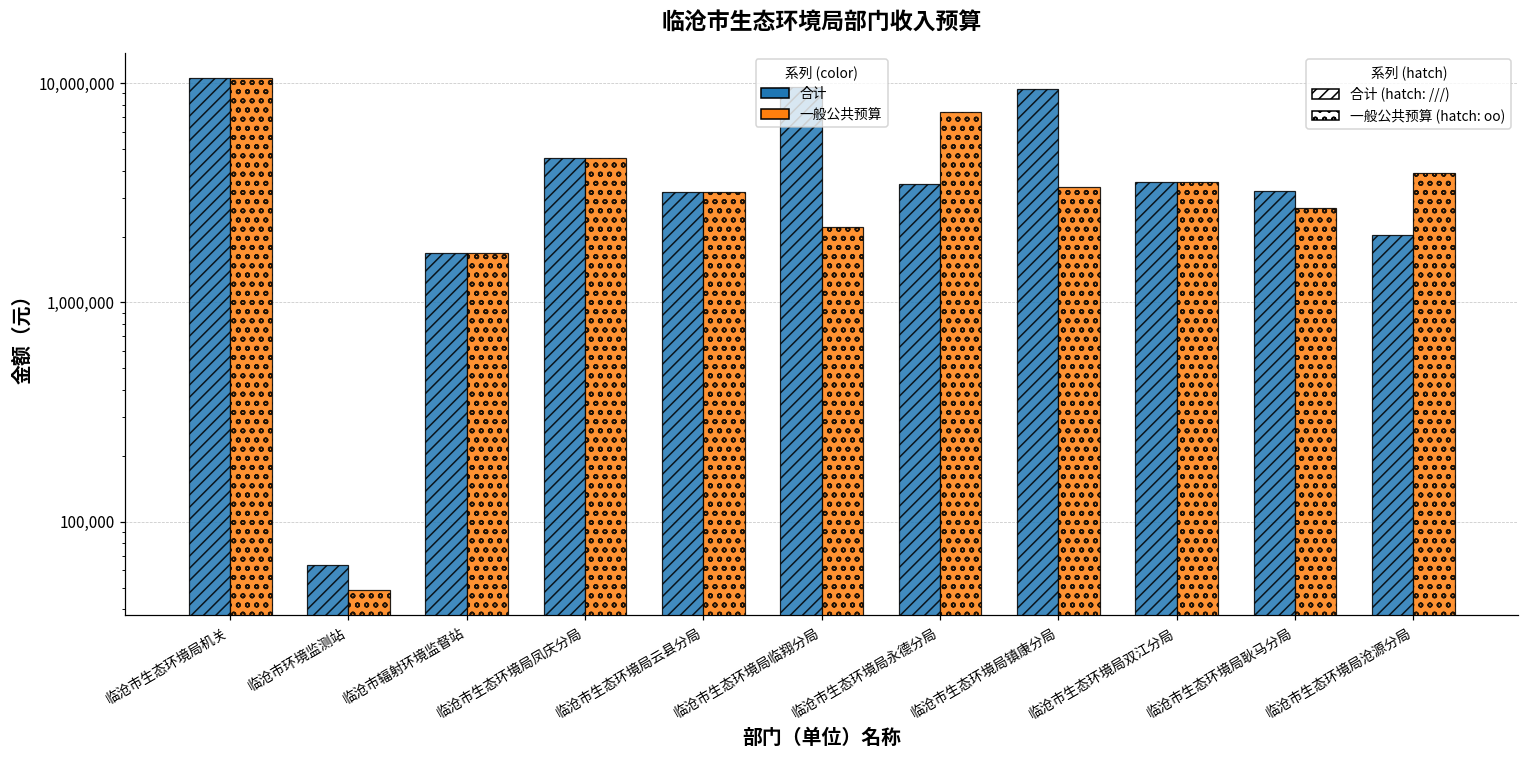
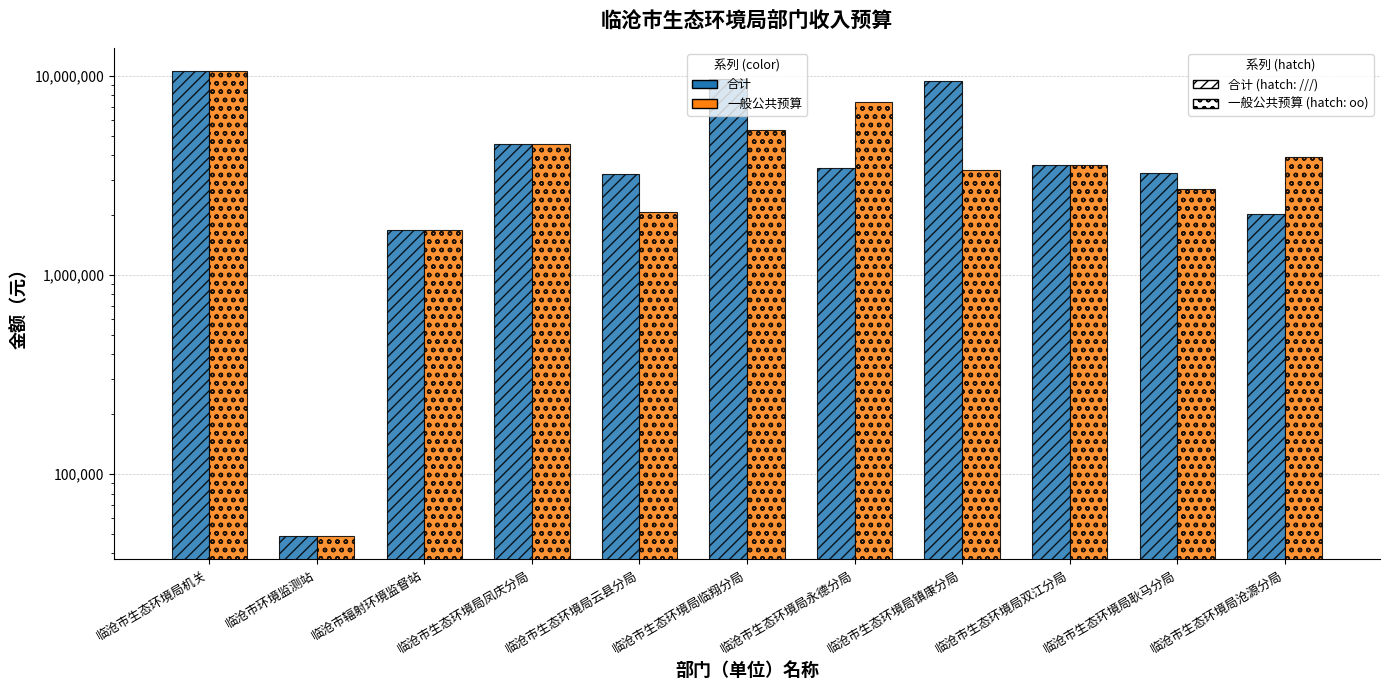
  {
    "合计": {
      "临沧市生态环境局机关": "11,000,000",
-     "临沧市环境监测站": "64,000",
+     "临沧市环境监测站": "49,000",
      "临沧市辐射环境监督站": "1,700,000",
      "临沧市生态环境局凤庆分局": "4,500,000",
      "临沧市生态环境局云县分局": "3,200,000",
      "临沧市生态环境局永德分局": "3,500,000",
      "临沧市生态环境局镇康分局": "9,000,000",
      "临沧市生态环境局双江分局": "3,600,000",
      "临沧市生态环境局耿马分局": "3,200,000",
      "临沧市生态环境局沧源分局": "2,000,000"
    },
    "一般公共预算": {
      "临沧市生态环境局机关": "11,000,000",
      "临沧市环境监测站": "49,000",
      "临沧市辐射环境监督站": "1,700,000",
      "临沧市生态环境局凤庆分局": "4,500,000",
-     "临沧市生态环境局云县分局": "3,200,000",
-     "临沧市生态环境局临翔分局": "2,200,000",
+     "临沧市生态环境局云县分局": "2,100,000",
+     "临沧市生态环境局临翔分局": "5,400,000",
      "临沧市生态环境局永德分局": "7,400,000",
      "临沧市生态环境局镇康分局": "3,400,000",
      "临沧市生态环境局双江分局": "3,600,000",
      "临沧市生态环境局耿马分局": "2,700,000",
      "临沧市生态环境局沧源分局": "3,900,000"
    }
  }
